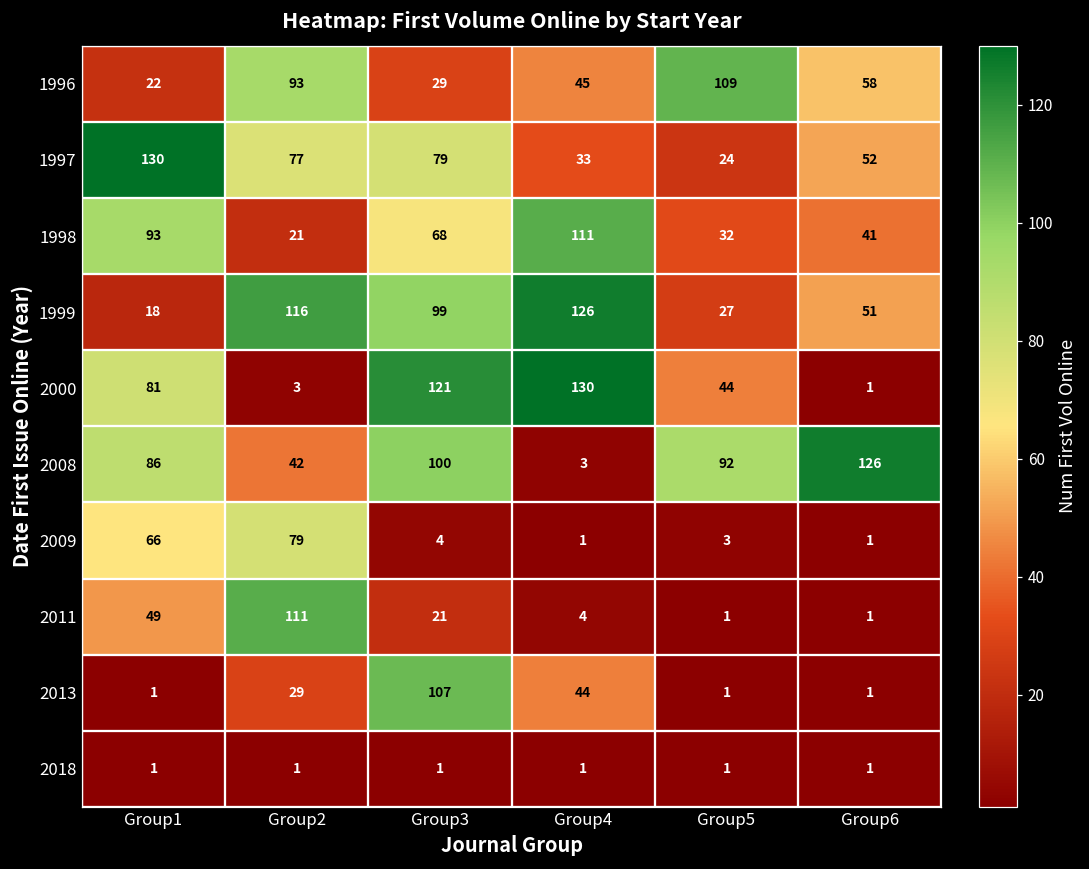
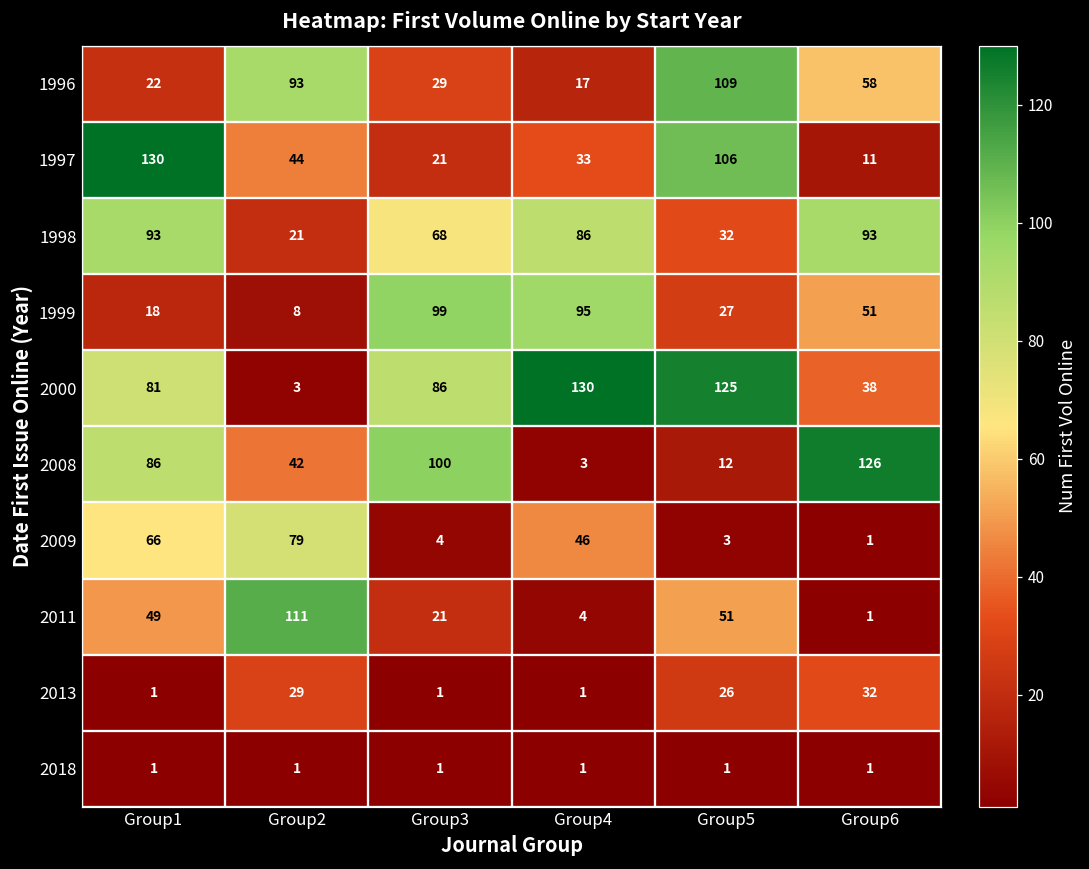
  {
    "1996": {
      "Group1": 22,
      "Group2": 93,
      "Group3": 29,
-     "Group4": 45,
+     "Group4": 17,
      "Group5": 109,
      "Group6": 58
    },
    "1997": {
      "Group1": 130,
-     "Group2": 77,
-     "Group3": 79,
+     "Group2": 44,
+     "Group3": 21,
      "Group4": 33,
-     "Group5": 24,
-     "Group6": 52
+     "Group5": 106,
+     "Group6": 11
    },
    "1998": {
      "Group1": 93,
      "Group2": 21,
      "Group3": 68,
-     "Group4": 111,
+     "Group4": 86,
      "Group5": 32,
-     "Group6": 41
+     "Group6": 93
    },
    "1999": {
      "Group1": 18,
-     "Group2": 116,
+     "Group2": 8,
      "Group3": 99,
-     "Group4": 126,
+     "Group4": 95,
      "Group5": 27,
      "Group6": 51
    },
    "2000": {
      "Group1": 81,
      "Group2": 3,
-     "Group3": 121,
+     "Group3": 86,
      "Group4": 130,
-     "Group5": 44,
-     "Group6": 1
+     "Group5": 125,
+     "Group6": 38
    },
    "2008": {
      "Group1": 86,
      "Group2": 42,
      "Group3": 100,
      "Group4": 3,
-     "Group5": 92,
+     "Group5": 12,
      "Group6": 126
    },
    "2009": {
      "Group1": 66,
      "Group2": 79,
      "Group3": 4,
-     "Group4": 1,
+     "Group4": 46,
      "Group5": 3,
      "Group6": 1
    },
    "2011": {
      "Group1": 49,
      "Group2": 111,
      "Group3": 21,
      "Group4": 4,
-     "Group5": 1,
+     "Group5": 51,
      "Group6": 1
    },
    "2013": {
      "Group1": 1,
      "Group2": 29,
-     "Group3": 107,
-     "Group4": 44,
-     "Group5": 1,
-     "Group6": 1
+     "Group3": 1,
+     "Group4": 1,
+     "Group5": 26,
+     "Group6": 32
    },
    "2018": {
      "Group1": 1,
      "Group2": 1,
      "Group3": 1,
      "Group4": 1,
      "Group5": 1,
      "Group6": 1
    }
  }
